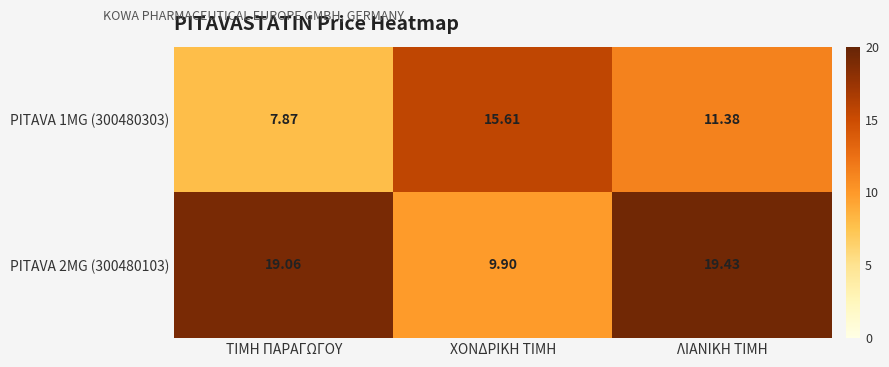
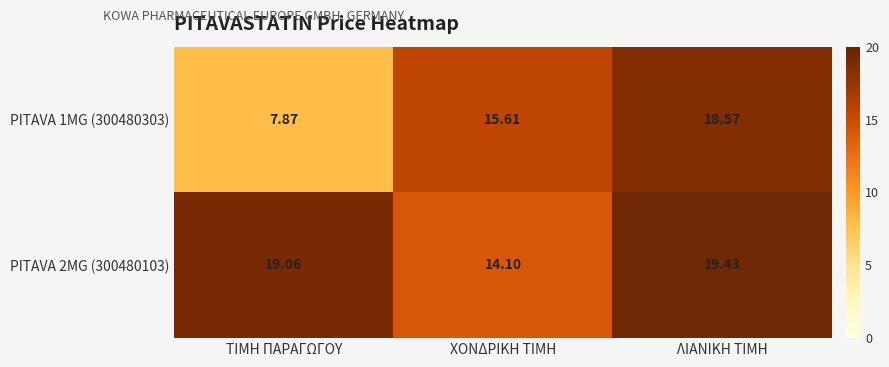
  {
    "PITAVA 1MG (300480303)": {
      "ΤΙΜΗ ΠΑΡΑΓΩΓΟΥ": 7.87,
      "ΧΟΝΔΡΙΚΗ ΤΙΜΗ": 15.61,
-     "ΛΙΑΝΙΚΗ ΤΙΜΗ": 11.38
+     "ΛΙΑΝΙΚΗ ΤΙΜΗ": 18.57
    },
    "PITAVA 2MG (300480103)": {
      "ΤΙΜΗ ΠΑΡΑΓΩΓΟΥ": 19.06,
-     "ΧΟΝΔΡΙΚΗ ΤΙΜΗ": 9.90,
+     "ΧΟΝΔΡΙΚΗ ΤΙΜΗ": 14.10,
      "ΛΙΑΝΙΚΗ ΤΙΜΗ": 19.43
    }
  }
